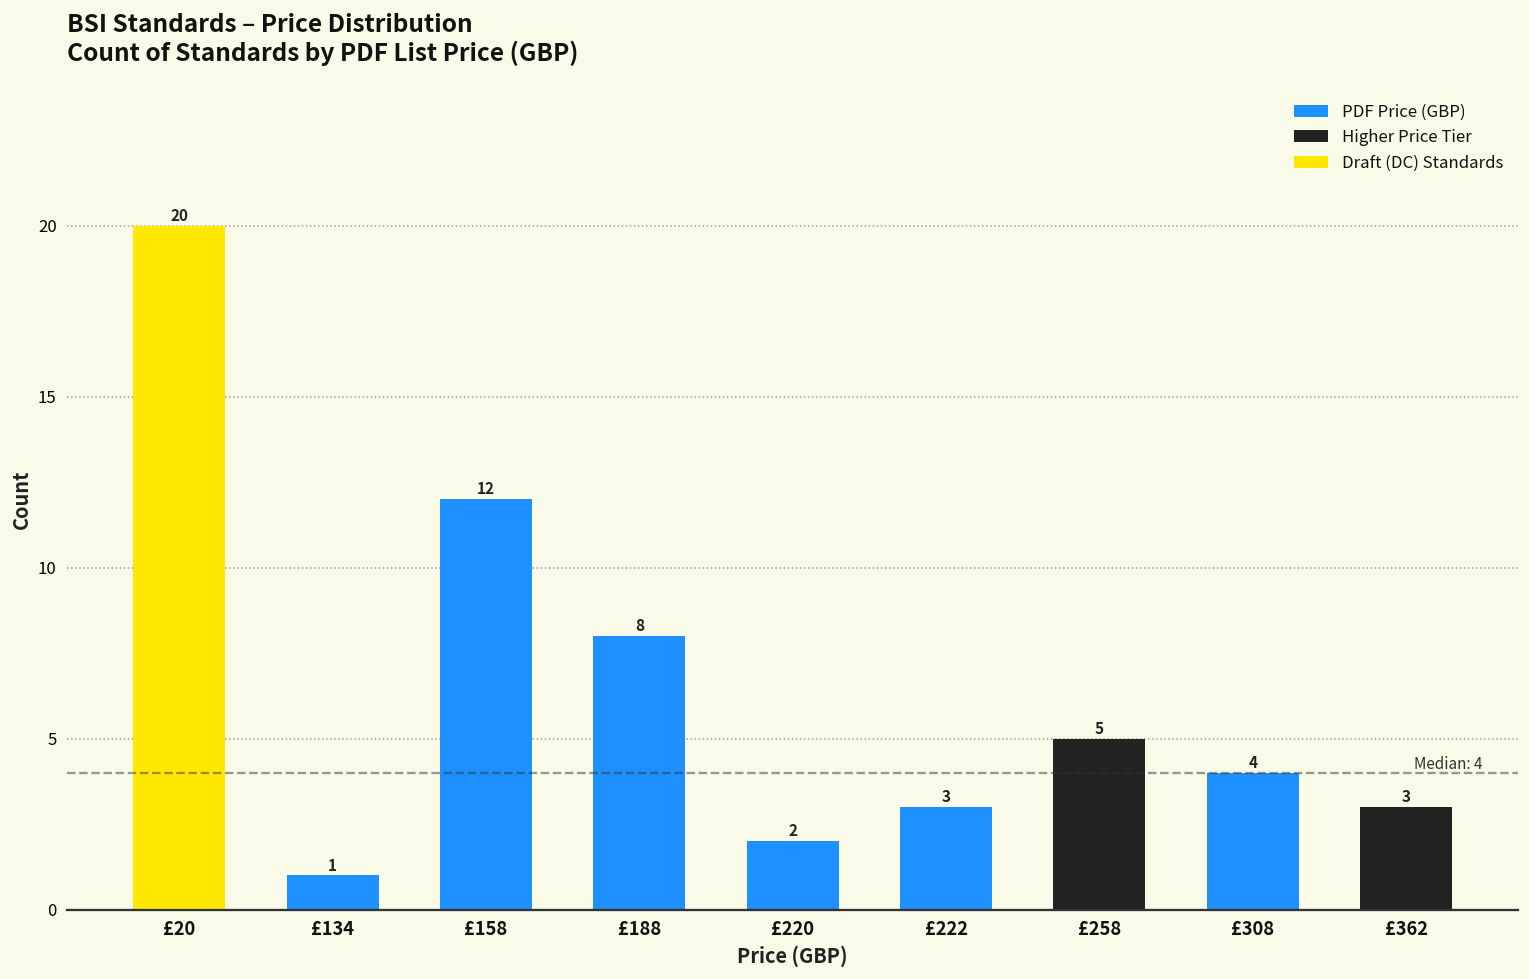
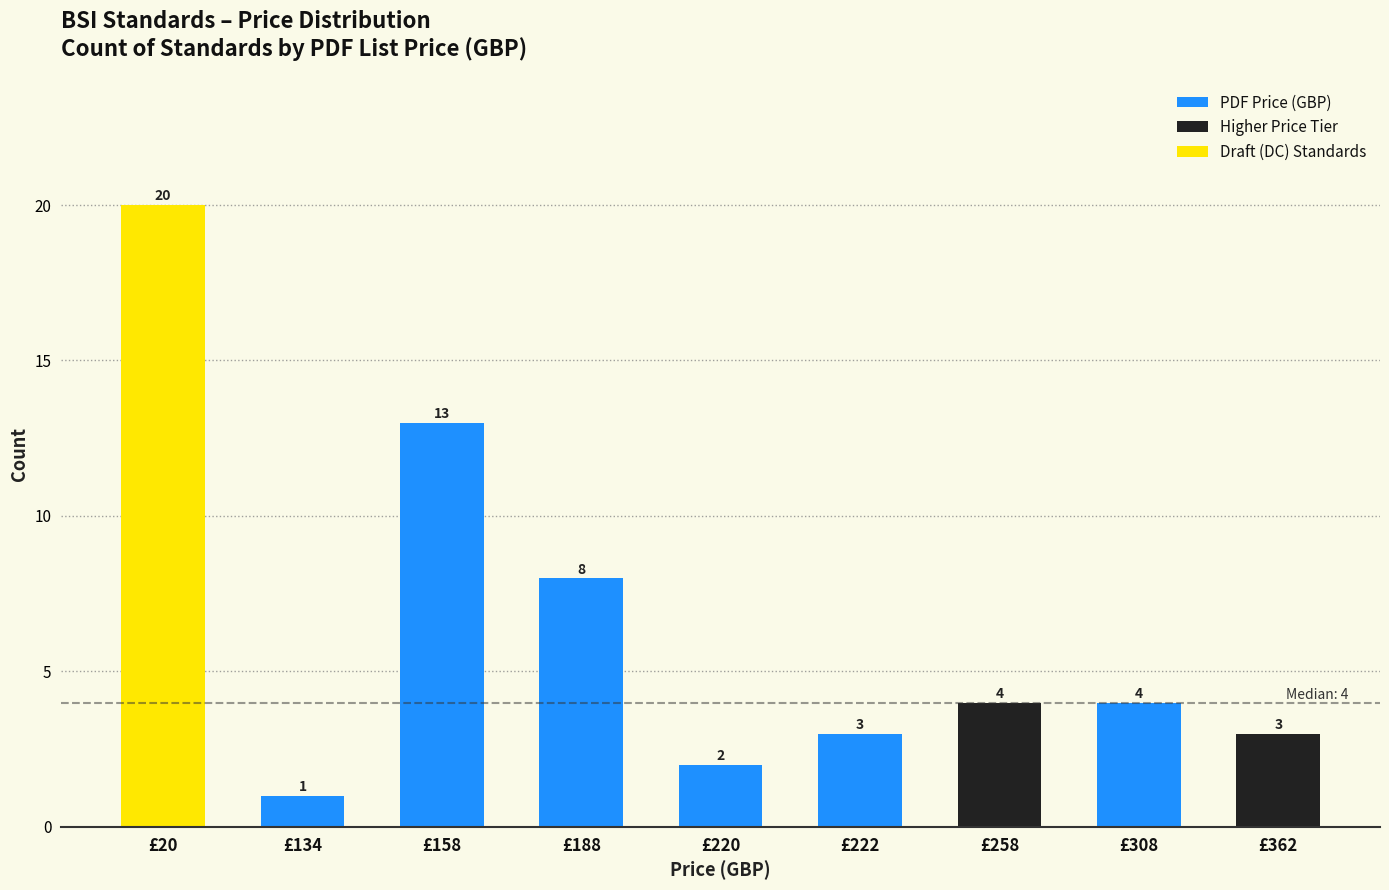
  {
    "£20": 20,
    "£134": 1,
-   "£158": 12,
+   "£158": 13,
    "£188": 8,
    "£220": 2,
    "£222": 3,
-   "£258": 5,
+   "£258": 4,
    "£308": 4,
    "£362": 3
  }
